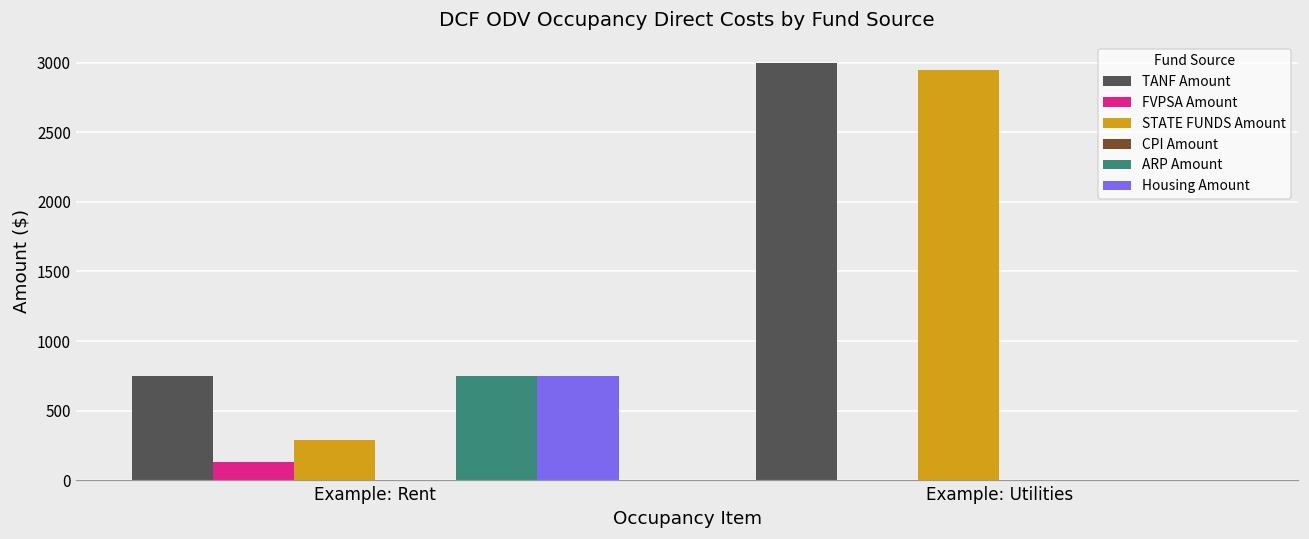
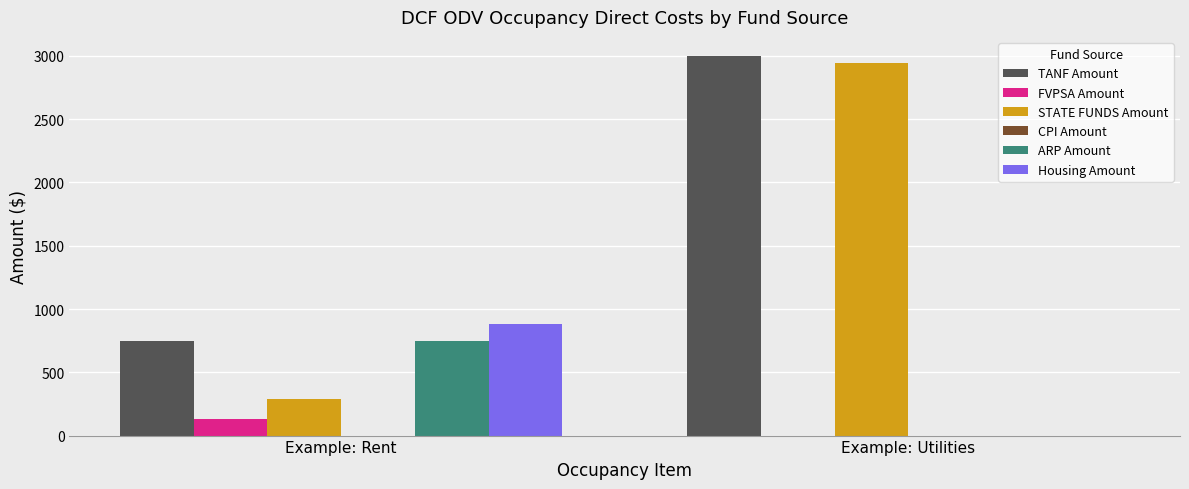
  {
    "FVPSA Amount": {
      "Example: Rent": 130,
      "Example: Utilities": 0
    },
    "STATE FUNDS Amount": {
      "Example: Rent": 290,
      "Example: Utilities": 2940
    },
    "ARP Amount": {
      "Example: Rent": 750,
      "Example: Utilities": 0
    },
    "Housing Amount": {
-     "Example: Rent": 750,
+     "Example: Rent": 880,
      "Example: Utilities": 0
    }
  }
